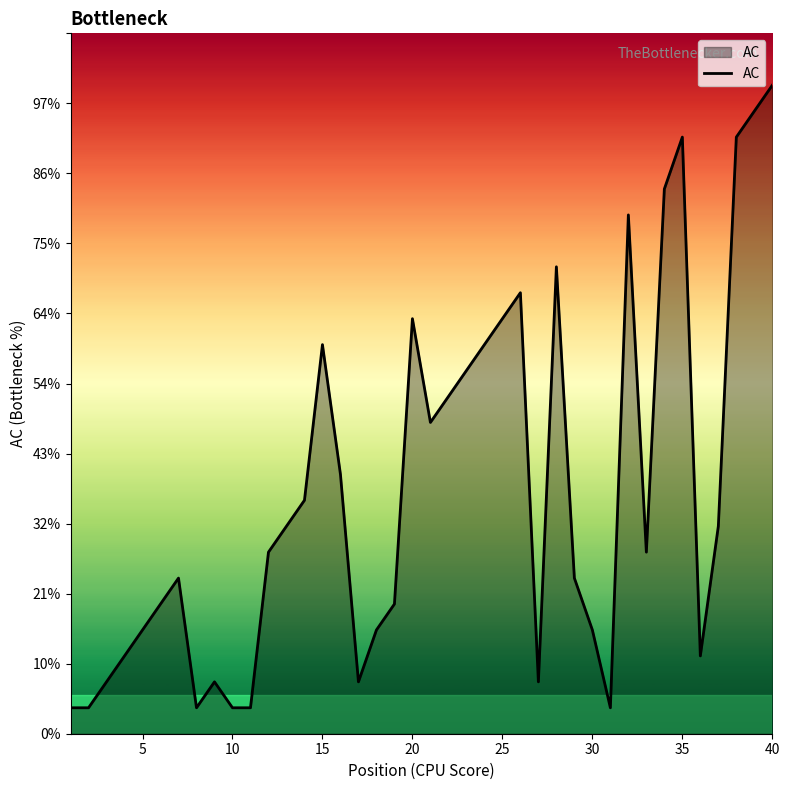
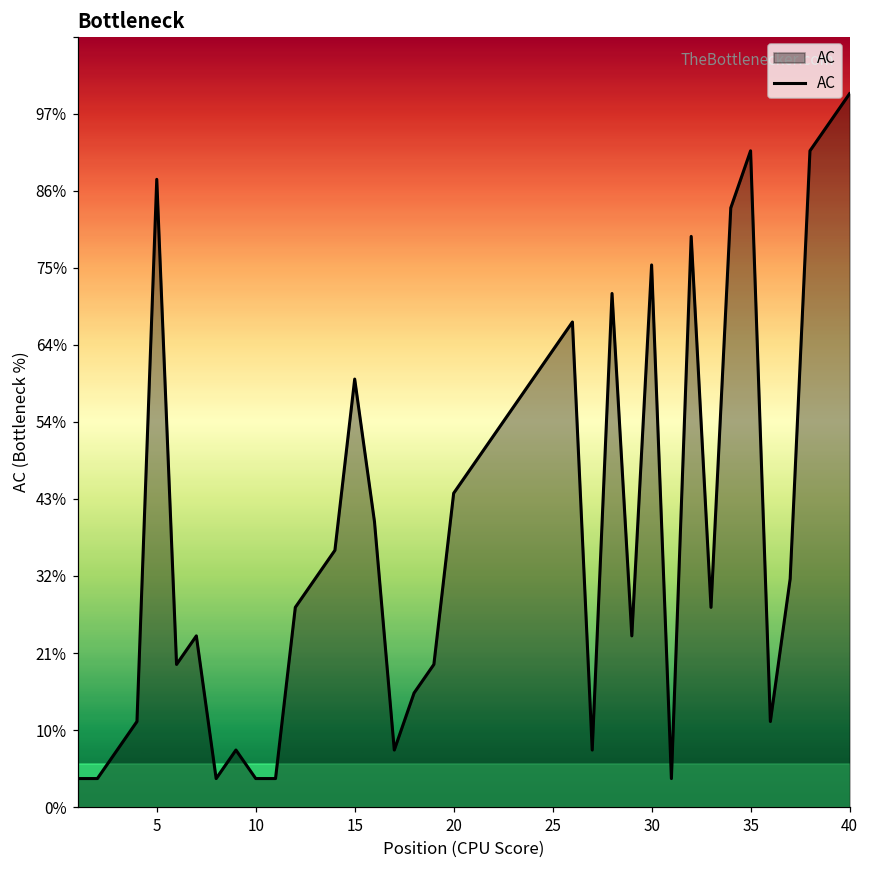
  {
-   "5": "16%",
+   "5": "88%",
    "15": "60%",
-   "20": "64%",
+   "20": "44%",
    "25": "64%",
-   "30": "16%",
+   "30": "76%",
    "35": "92%",
    "40": "100%"
  }
